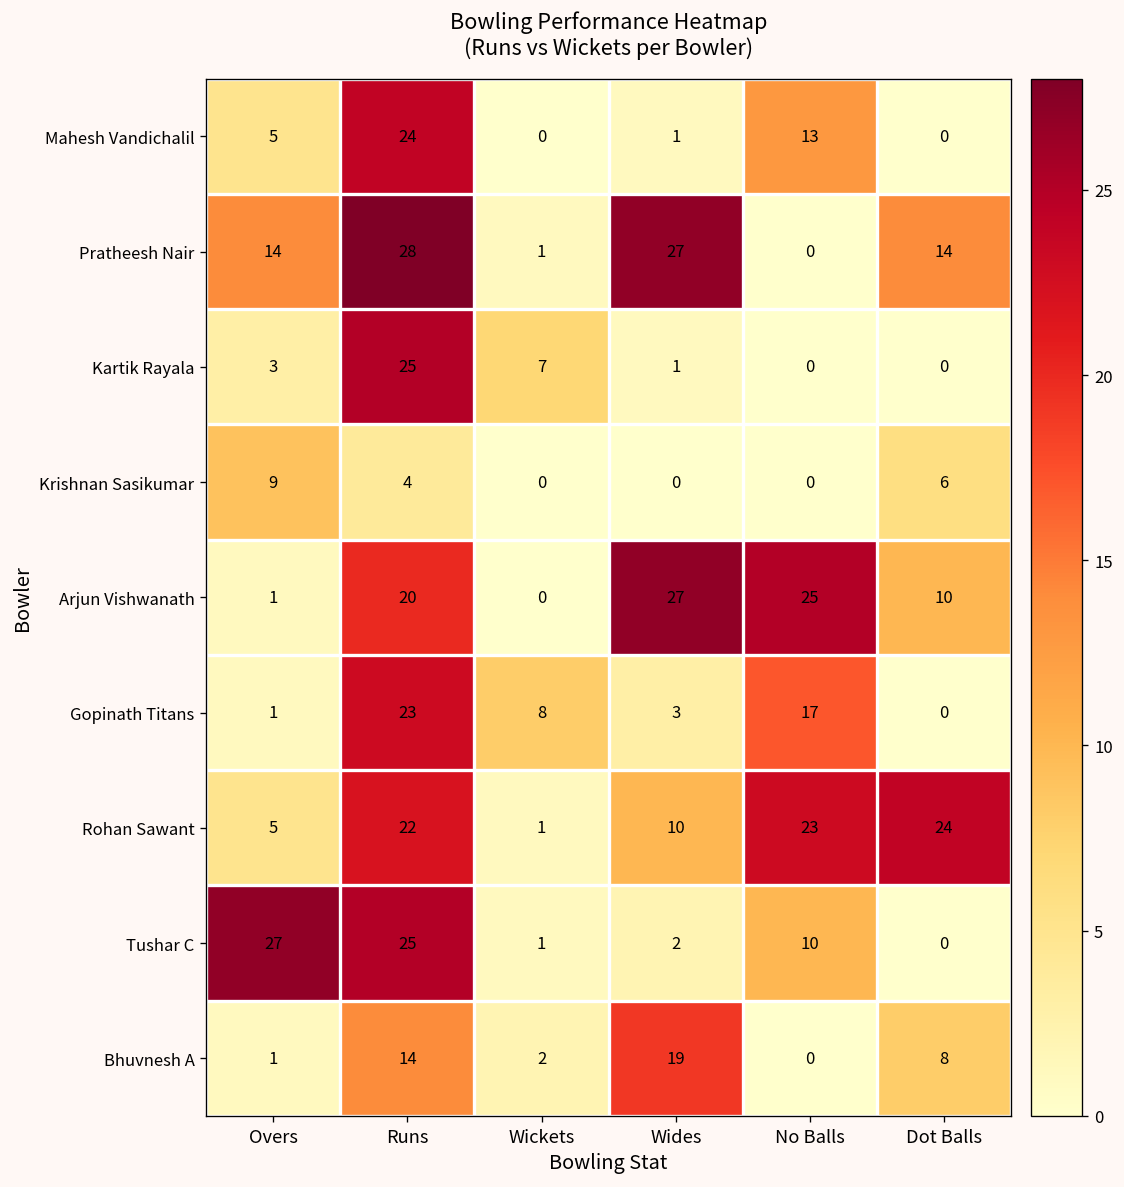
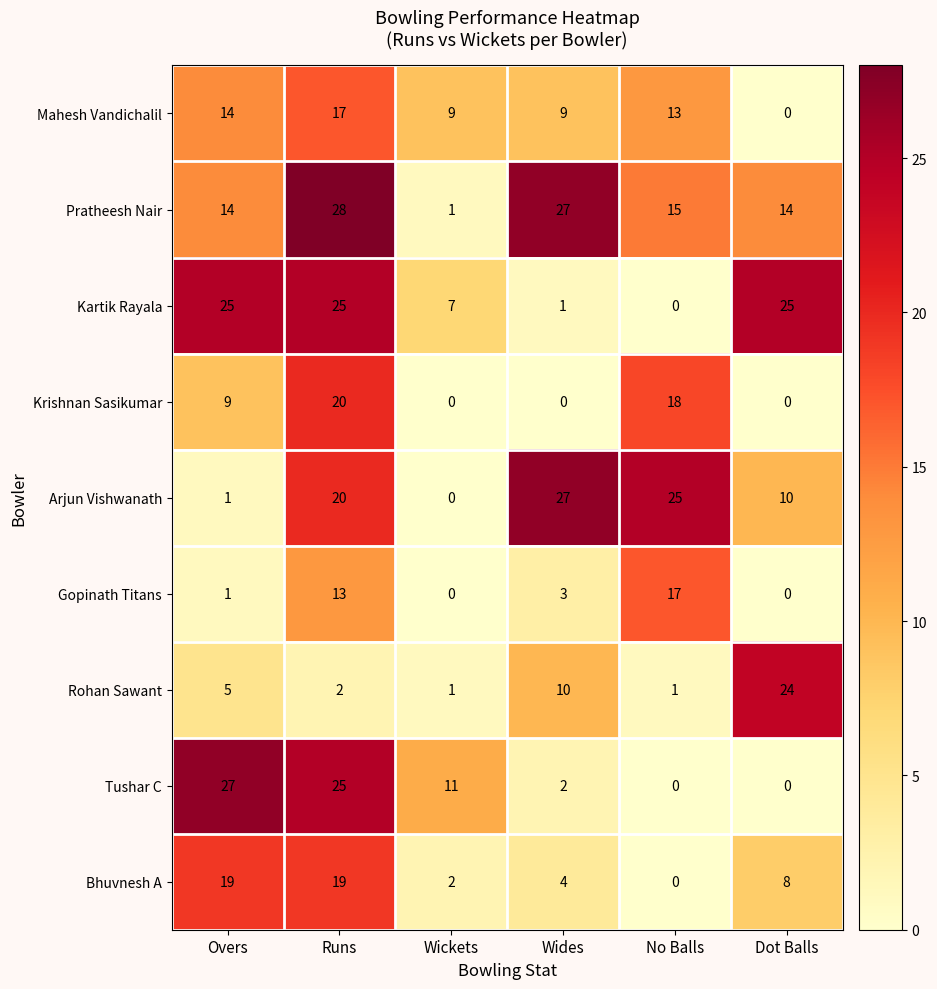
  {
    "Mahesh Vandichalil": {
-     "Overs": 5,
-     "Runs": 24,
-     "Wickets": 0,
-     "Wides": 1,
+     "Overs": 14,
+     "Runs": 17,
+     "Wickets": 9,
+     "Wides": 9,
      "No Balls": 13,
      "Dot Balls": 0
    },
    "Pratheesh Nair": {
      "Overs": 14,
      "Runs": 28,
      "Wickets": 1,
      "Wides": 27,
-     "No Balls": 0,
+     "No Balls": 15,
      "Dot Balls": 14
    },
    "Kartik Rayala": {
-     "Overs": 3,
+     "Overs": 25,
      "Runs": 25,
      "Wickets": 7,
      "Wides": 1,
      "No Balls": 0,
-     "Dot Balls": 0
+     "Dot Balls": 25
    },
    "Krishnan Sasikumar": {
      "Overs": 9,
-     "Runs": 4,
+     "Runs": 20,
      "Wickets": 0,
      "Wides": 0,
-     "No Balls": 0,
-     "Dot Balls": 6
+     "No Balls": 18,
+     "Dot Balls": 0
    },
    "Arjun Vishwanath": {
      "Overs": 1,
      "Runs": 20,
      "Wickets": 0,
      "Wides": 27,
      "No Balls": 25,
      "Dot Balls": 10
    },
    "Gopinath Titans": {
      "Overs": 1,
-     "Runs": 23,
-     "Wickets": 8,
+     "Runs": 13,
+     "Wickets": 0,
      "Wides": 3,
      "No Balls": 17,
      "Dot Balls": 0
    },
    "Rohan Sawant": {
      "Overs": 5,
-     "Runs": 22,
+     "Runs": 2,
      "Wickets": 1,
      "Wides": 10,
-     "No Balls": 23,
+     "No Balls": 1,
      "Dot Balls": 24
    },
    "Tushar C": {
      "Overs": 27,
      "Runs": 25,
-     "Wickets": 1,
+     "Wickets": 11,
      "Wides": 2,
-     "No Balls": 10,
+     "No Balls": 0,
      "Dot Balls": 0
    },
    "Bhuvnesh A": {
-     "Overs": 1,
-     "Runs": 14,
+     "Overs": 19,
+     "Runs": 19,
      "Wickets": 2,
-     "Wides": 19,
+     "Wides": 4,
      "No Balls": 0,
      "Dot Balls": 8
    }
  }
